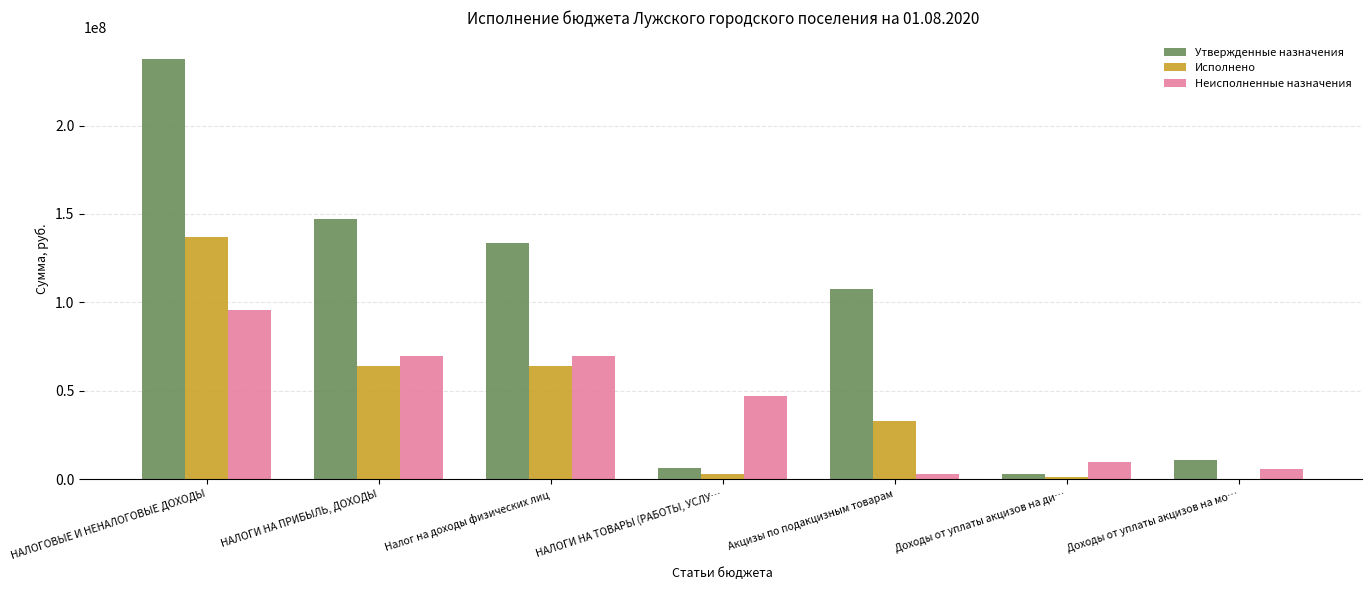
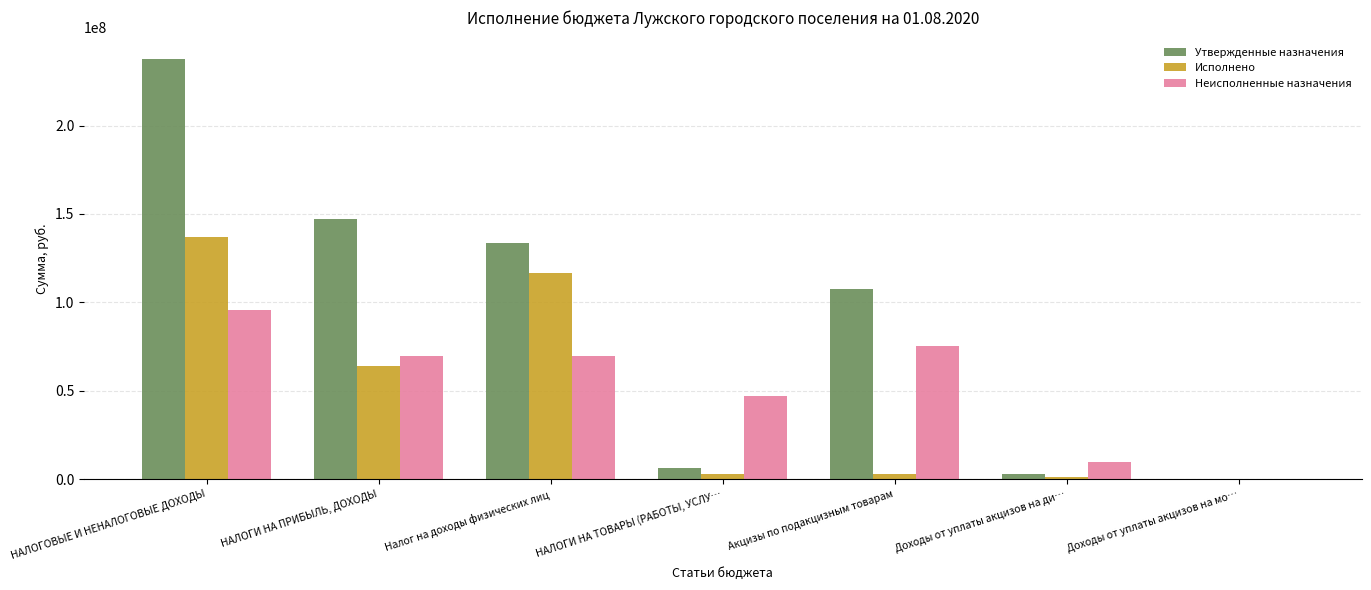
  {
    "Утвержденные назначения": {
      "НАЛОГОВЫЕ И НЕНАЛОГОВЫЕ ДОХОДЫ": 238000000,
      "НАЛОГИ НА ПРИБЫЛЬ, ДОХОДЫ": 147000000,
      "Налог на доходы физических лиц": 133000000,
      "НАЛОГИ НА ТОВАРЫ (РАБОТЫ, УСЛУ…": 6000000,
      "Акцизы по подакцизным товарам": 107000000,
      "Доходы от уплаты акцизов на ди…": 3000000,
-     "Доходы от уплаты акцизов на мо…": 11000000
+     "Доходы от уплаты акцизов на мо…": 0
    },
    "Исполнено": {
      "НАЛОГОВЫЕ И НЕНАЛОГОВЫЕ ДОХОДЫ": 137000000,
      "НАЛОГИ НА ПРИБЫЛЬ, ДОХОДЫ": 64000000,
-     "Налог на доходы физических лиц": 64000000,
+     "Налог на доходы физических лиц": 117000000,
      "НАЛОГИ НА ТОВАРЫ (РАБОТЫ, УСЛУ…": 3000000,
-     "Акцизы по подакцизным товарам": 33000000
+     "Акцизы по подакцизным товарам": 3000000
    },
    "Неисполненные назначения": {
      "НАЛОГОВЫЕ И НЕНАЛОГОВЫЕ ДОХОДЫ": 96000000,
      "НАЛОГИ НА ПРИБЫЛЬ, ДОХОДЫ": 70000000,
      "Налог на доходы физических лиц": 70000000,
      "НАЛОГИ НА ТОВАРЫ (РАБОТЫ, УСЛУ…": 47000000,
-     "Акцизы по подакцизным товарам": 3000000,
+     "Акцизы по подакцизным товарам": 75000000,
      "Доходы от уплаты акцизов на ди…": 10000000,
-     "Доходы от уплаты акцизов на мо…": 6000000
+     "Доходы от уплаты акцизов на мо…": 0
    }
  }
